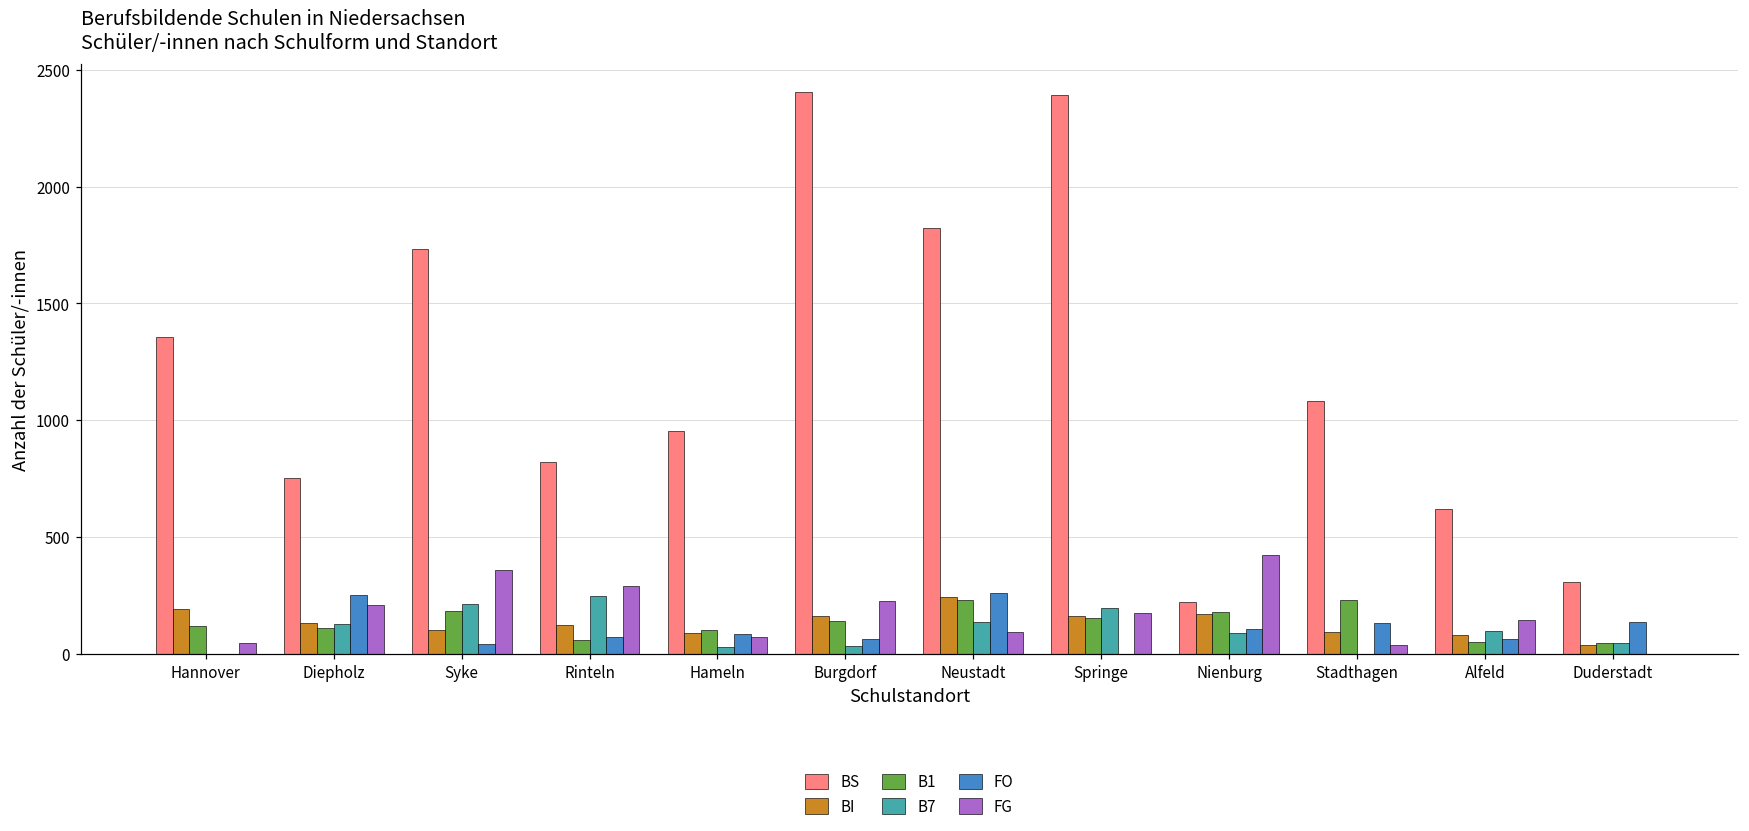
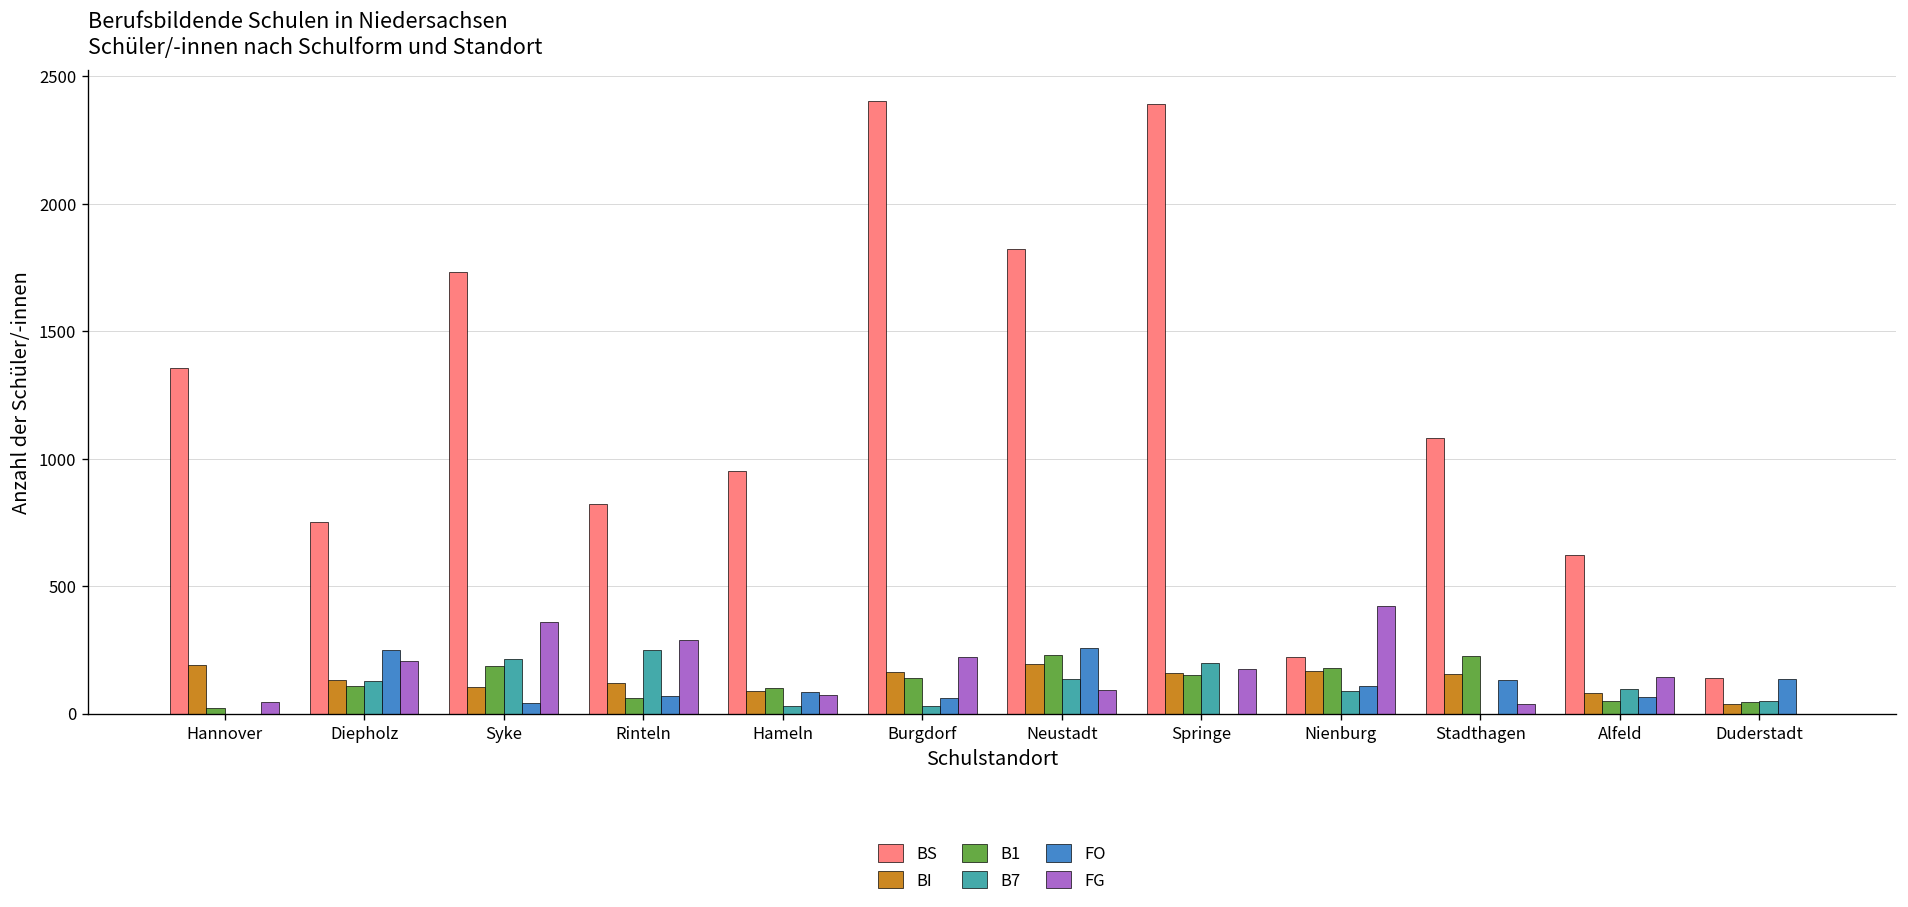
  {
    "BS": {
      "Hannover": 1360,
      "Diepholz": 750,
      "Syke": 1730,
      "Rinteln": 820,
      "Hameln": 950,
      "Burgdorf": 2410,
      "Neustadt": 1820,
      "Springe": 2390,
      "Nienburg": 220,
      "Stadthagen": 1080,
      "Alfeld": 620,
-     "Duderstadt": 310
+     "Duderstadt": 140
    },
    "BI": {
      "Hannover": 190,
      "Diepholz": 130,
      "Syke": 100,
      "Rinteln": 120,
      "Hameln": 90,
      "Burgdorf": 160,
-     "Neustadt": 240,
+     "Neustadt": 190,
      "Springe": 160,
      "Nienburg": 170,
-     "Stadthagen": 90,
+     "Stadthagen": 160,
      "Alfeld": 80,
      "Duderstadt": 40
    },
    "B1": {
-     "Hannover": 120,
+     "Hannover": 20,
      "Diepholz": 110,
      "Syke": 190,
      "Rinteln": 60,
      "Hameln": 100,
      "Burgdorf": 140,
      "Neustadt": 230,
      "Springe": 150,
      "Nienburg": 180,
      "Stadthagen": 230,
      "Alfeld": 50,
      "Duderstadt": 50
    },
    "FG": {
      "Hannover": 40,
      "Diepholz": 210,
      "Syke": 360,
      "Rinteln": 290,
      "Hameln": 70,
      "Burgdorf": 220,
      "Neustadt": 90,
      "Springe": 180,
      "Nienburg": 420,
      "Stadthagen": 40,
      "Alfeld": 140,
      "Duderstadt": 0
    }
  }
